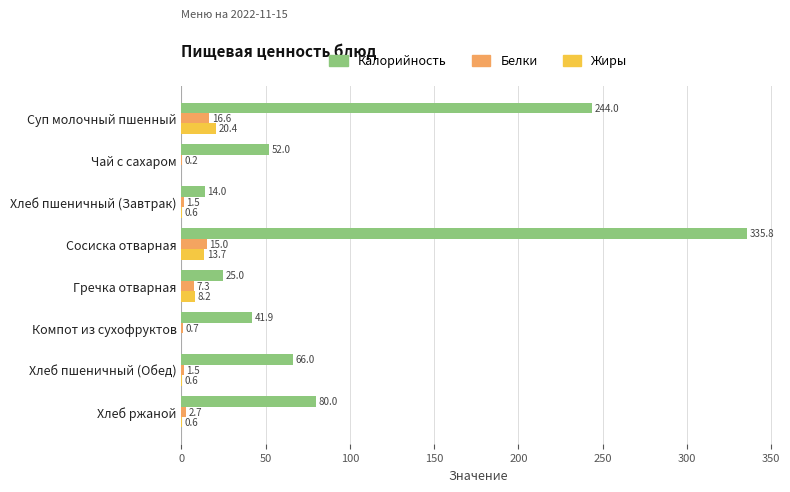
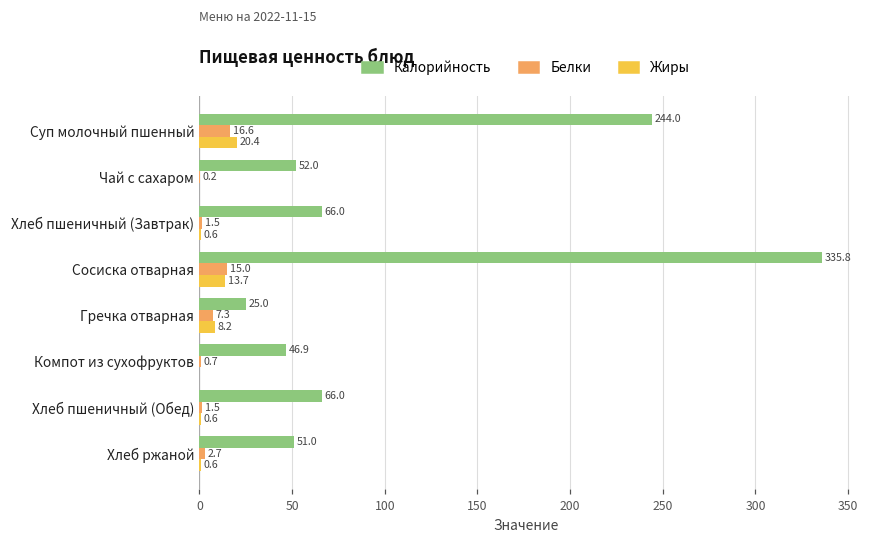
  {
    "Калорийность": {
      "Суп молочный пшенный": 244.0,
      "Чай с сахаром": 52.0,
-     "Хлеб пшеничный (Завтрак)": 14.0,
+     "Хлеб пшеничный (Завтрак)": 66.0,
      "Сосиска отварная": 335.8,
      "Гречка отварная": 25.0,
-     "Компот из сухофруктов": 41.9,
+     "Компот из сухофруктов": 46.9,
      "Хлеб пшеничный (Обед)": 66.0,
-     "Хлеб ржаной": 80.0
+     "Хлеб ржаной": 51.0
    }
  }
